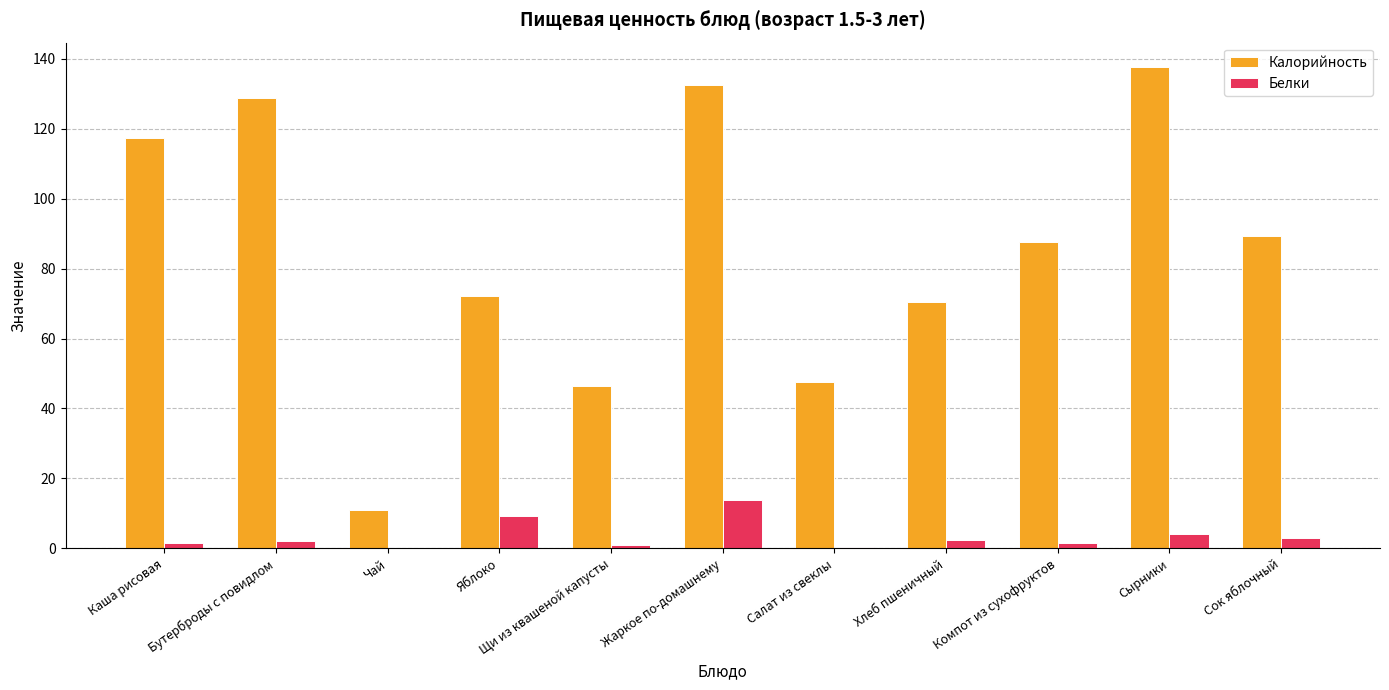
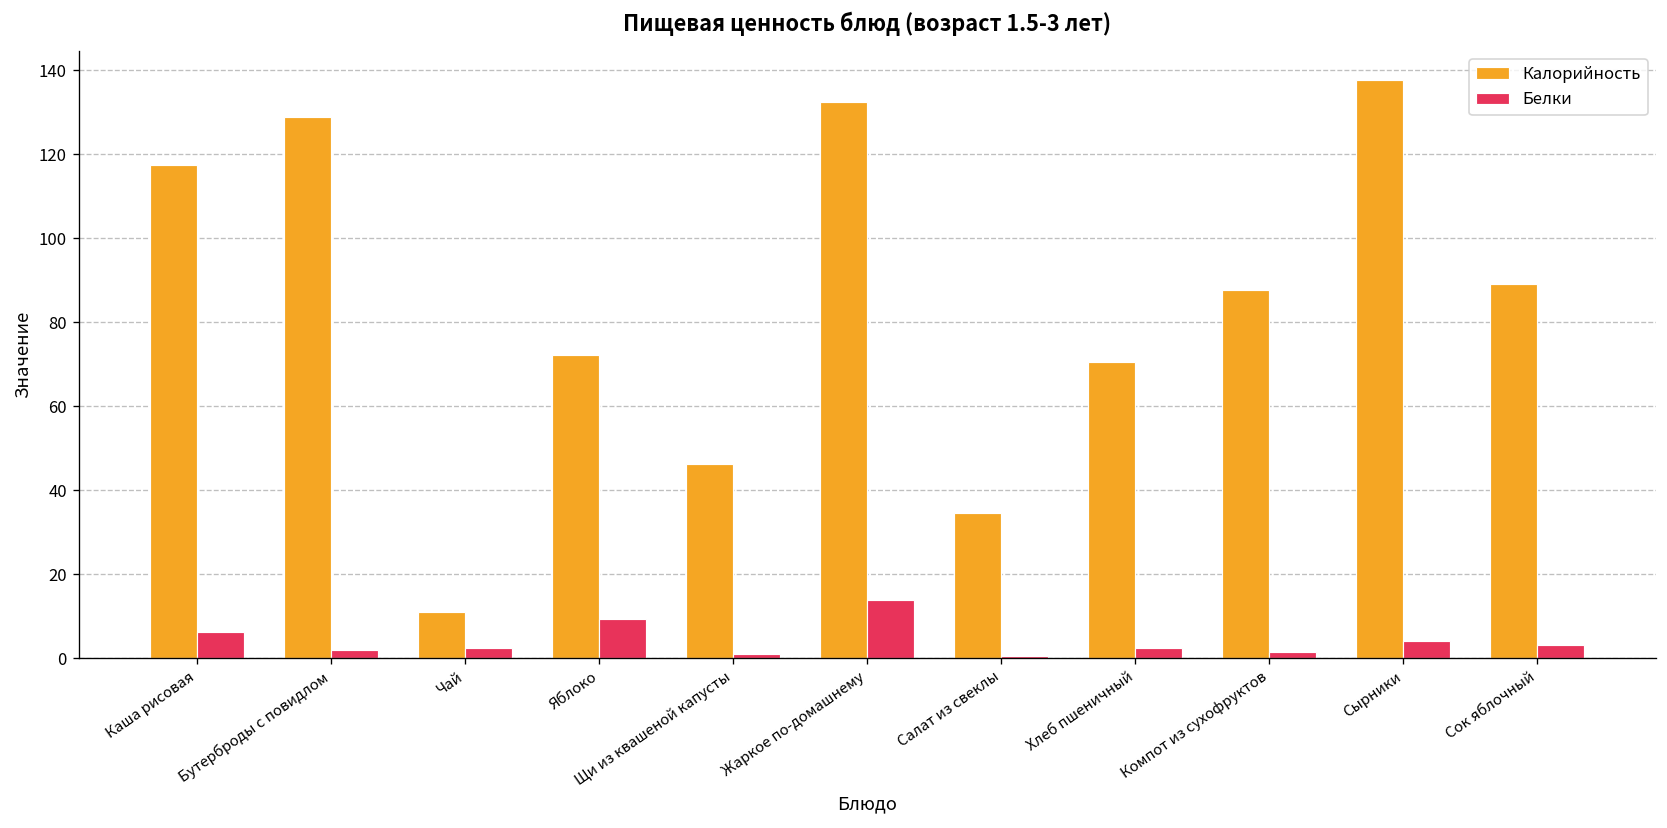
  {
    "Калорийность": {
      "Каша рисовая": 117,
      "Бутерброды с повидлом": 129,
      "Чай": 11,
      "Яблоко": 72,
      "Щи из квашеной капусты": 46,
      "Жаркое по-домашнему": 132,
-     "Салат из свеклы": 48,
+     "Салат из свеклы": 35,
      "Хлеб пшеничный": 71,
      "Компот из сухофруктов": 88,
      "Сырники": 138,
      "Сок яблочный": 89
    },
    "Белки": {
-     "Каша рисовая": 2,
+     "Каша рисовая": 6,
      "Бутерброды с повидлом": 2,
-     "Чай": 0,
+     "Чай": 2,
      "Яблоко": 9,
      "Щи из квашеной капусты": 1,
      "Жаркое по-домашнему": 14,
      "Хлеб пшеничный": 2,
      "Компот из сухофруктов": 1,
      "Сырники": 4,
      "Сок яблочный": 3
    }
  }
